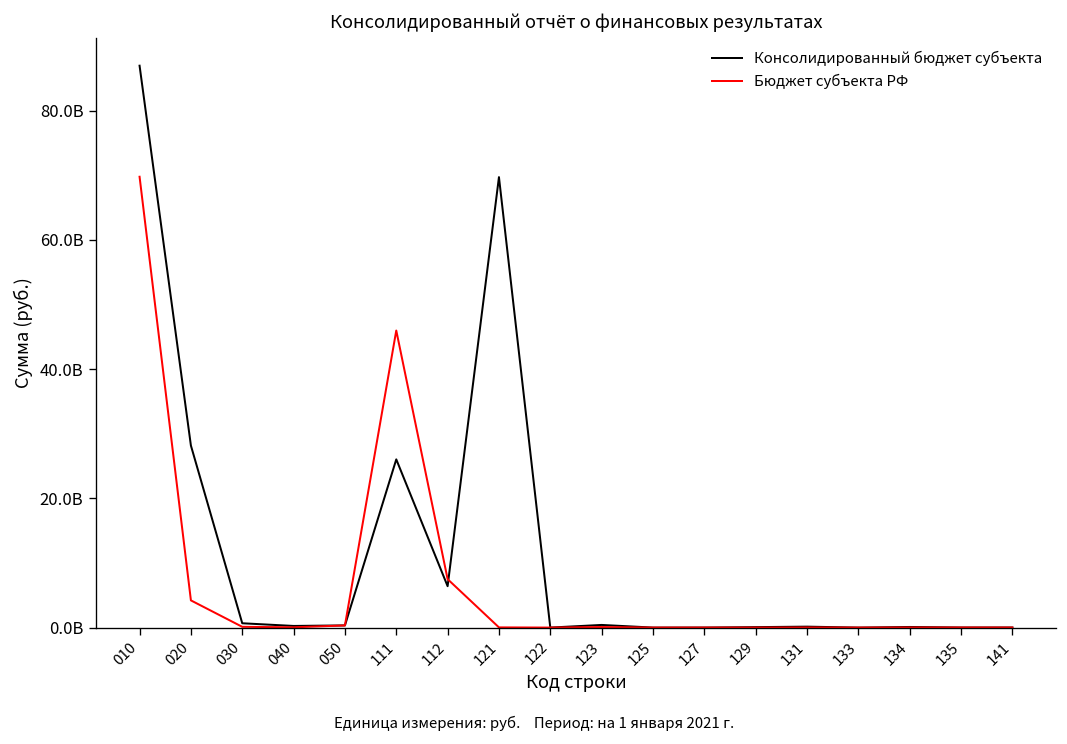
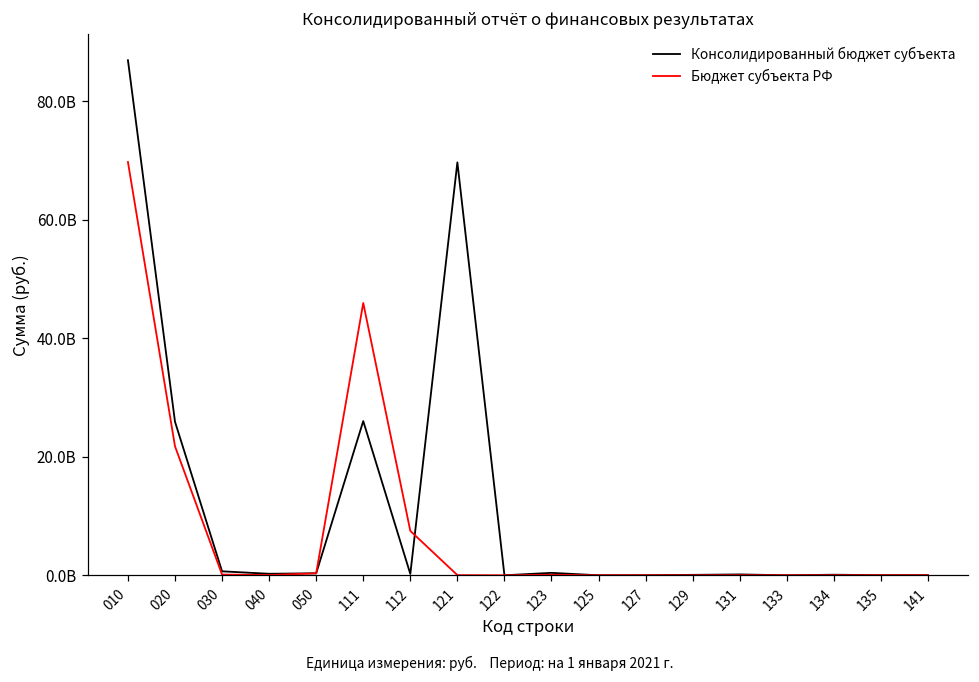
  {
    "Консолидированный бюджет субъекта": {
      "010": 87000000000,
-     "020": 28000000000,
+     "020": 26000000000,
      "030": 1000000000,
      "111": 26000000000,
-     "112": 6000000000,
+     "112": 0,
      "121": 70000000000
    },
    "Бюджет субъекта РФ": {
      "010": 70000000000,
-     "020": 4000000000,
+     "020": 22000000000,
      "030": 0,
      "111": 46000000000,
      "112": 7000000000,
      "121": 0
    }
  }
